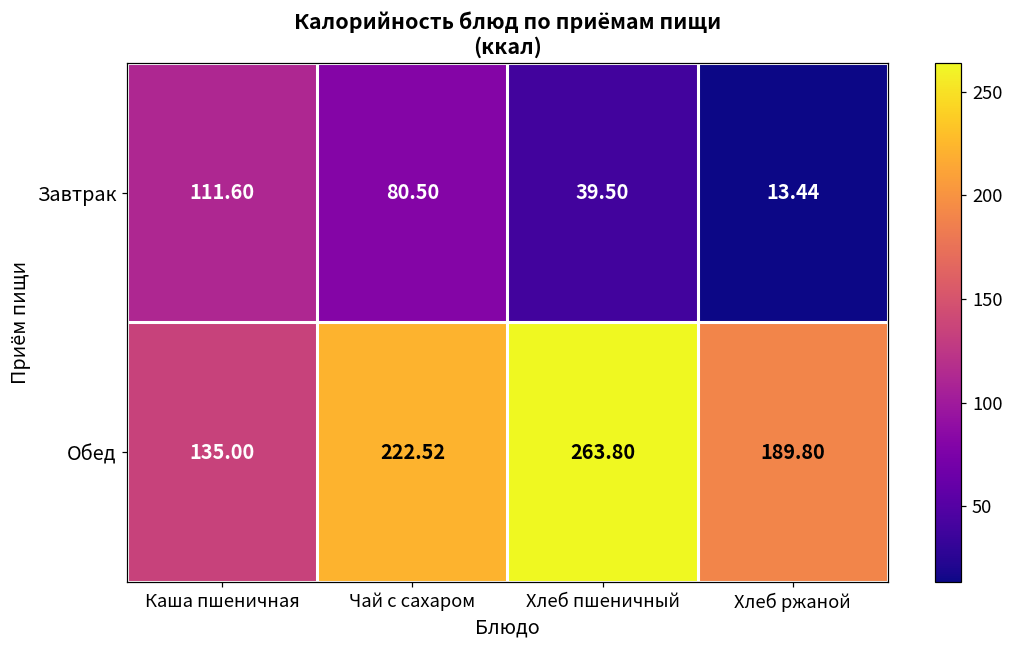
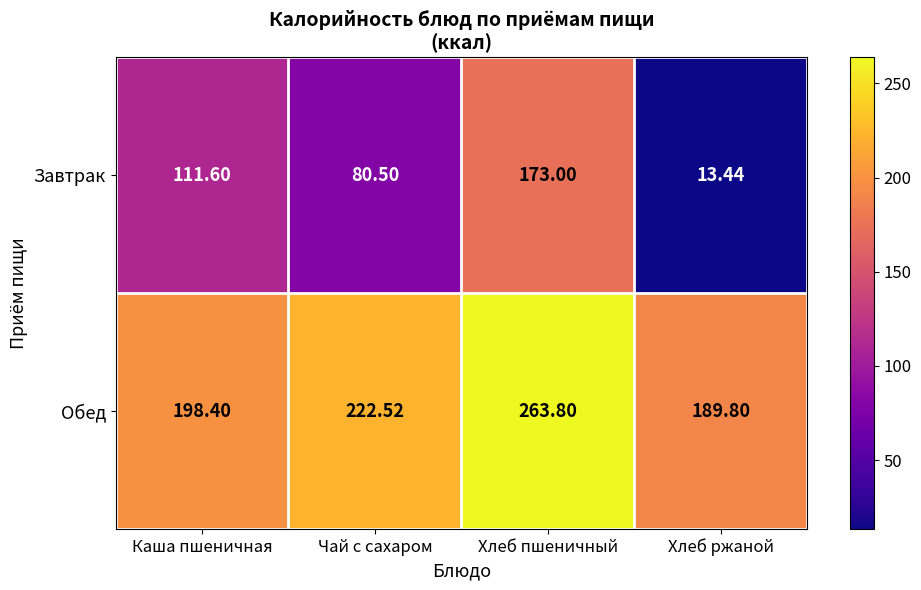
  {
    "Завтрак": {
      "Каша пшеничная": 111.60,
      "Чай с сахаром": 80.50,
-     "Хлеб пшеничный": 39.50,
+     "Хлеб пшеничный": 173.00,
      "Хлеб ржаной": 13.44
    },
    "Обед": {
-     "Каша пшеничная": 135.00,
+     "Каша пшеничная": 198.40,
      "Чай с сахаром": 222.52,
      "Хлеб пшеничный": 263.80,
      "Хлеб ржаной": 189.80
    }
  }
